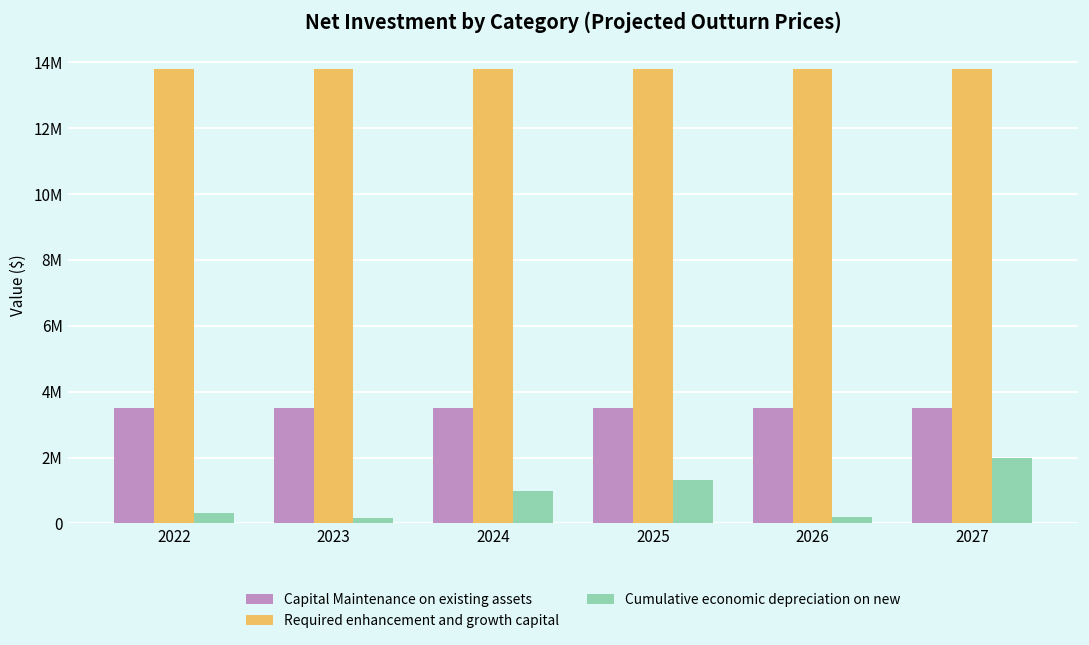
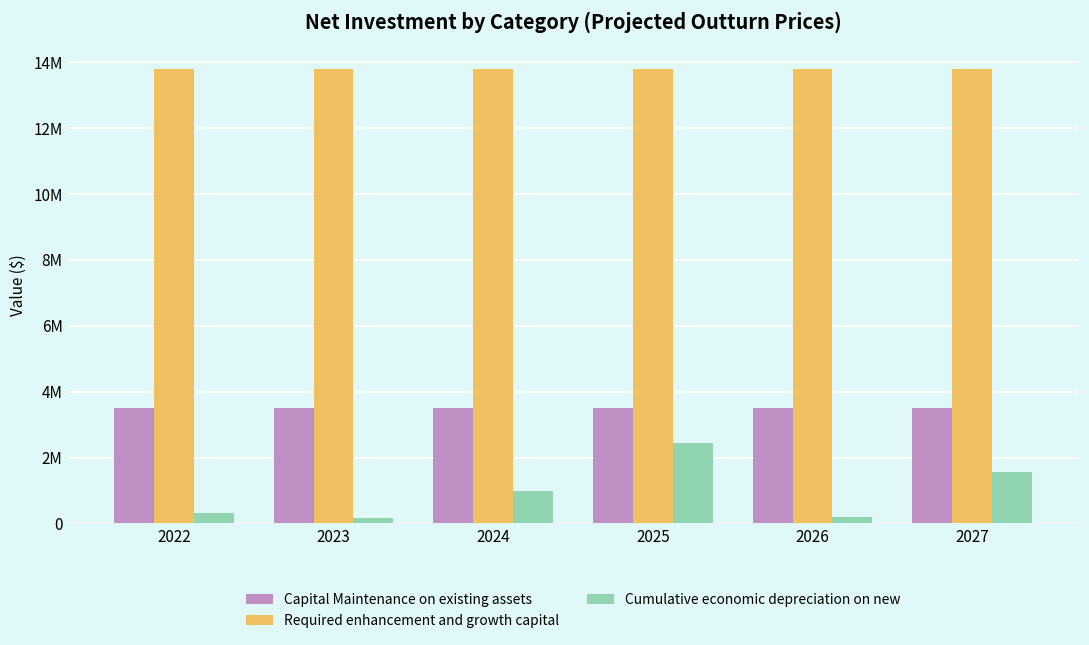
  {
    "Capital Maintenance on existing assets": {
      "2022": 3500000,
      "2023": 3500000,
      "2024": 3500000,
      "2025": 3500000,
      "2026": 3500000,
      "2027": 3500000
    },
    "Required enhancement and growth capital": {
      "2022": 13800000,
      "2023": 13800000,
      "2024": 13800000,
      "2025": 13800000,
      "2026": 13800000,
      "2027": 13800000
    },
    "Cumulative economic depreciation on new": {
      "2022": 300000,
      "2023": 200000,
      "2024": 1000000,
-     "2025": 1300000,
+     "2025": 2400000,
      "2026": 200000,
-     "2027": 2000000
+     "2027": 1600000
    }
  }
